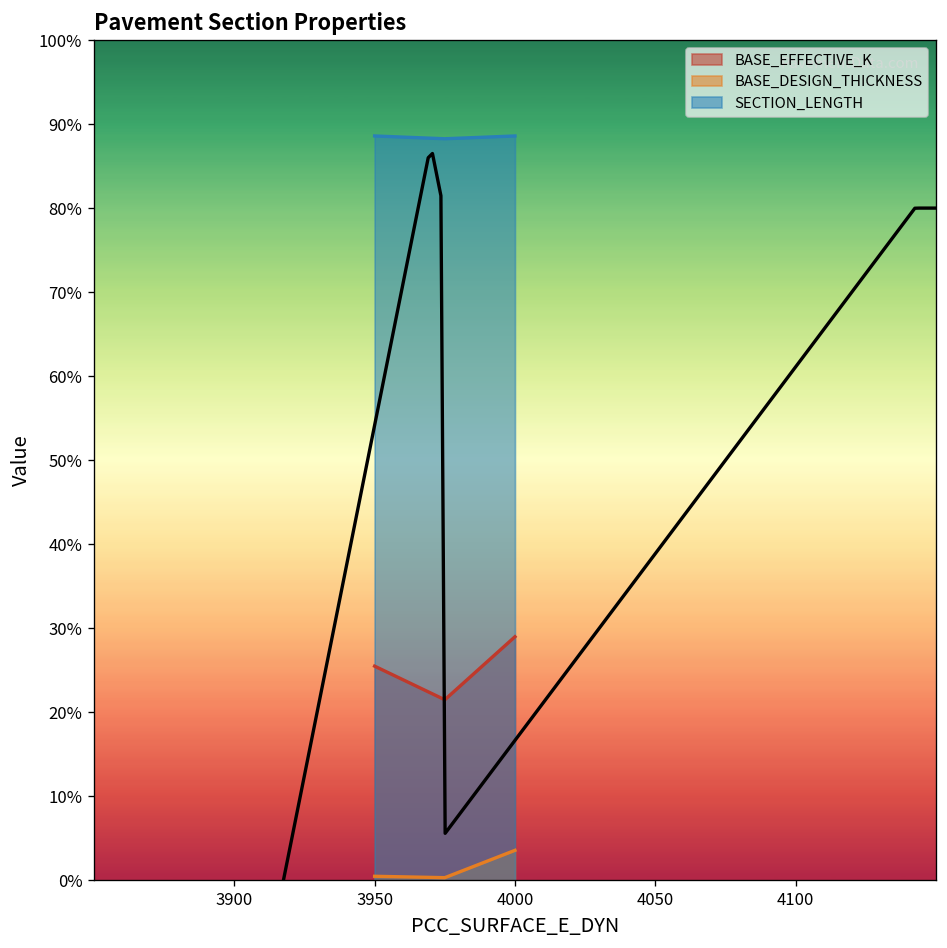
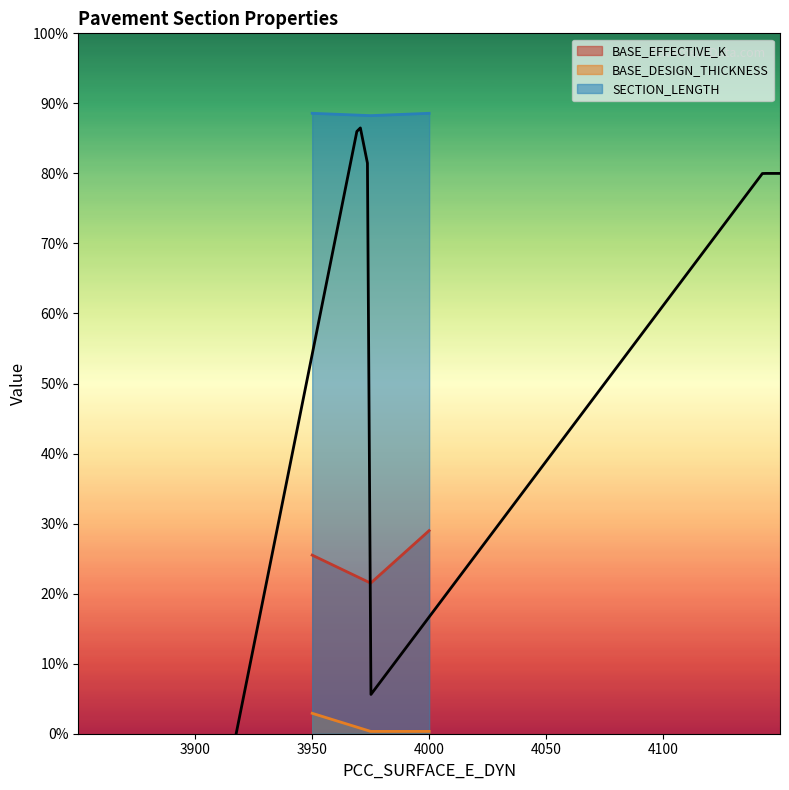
  {
    "BASE_EFFECTIVE_K": {
      "3950": "26%",
      "4000": "29%"
    },
    "BASE_DESIGN_THICKNESS": {
-     "3950": "1%",
-     "4000": "4%"
+     "3950": "3%",
+     "4000": "0%"
    },
    "SECTION_LENGTH": {
      "3950": "89%",
      "4000": "89%"
    }
  }
